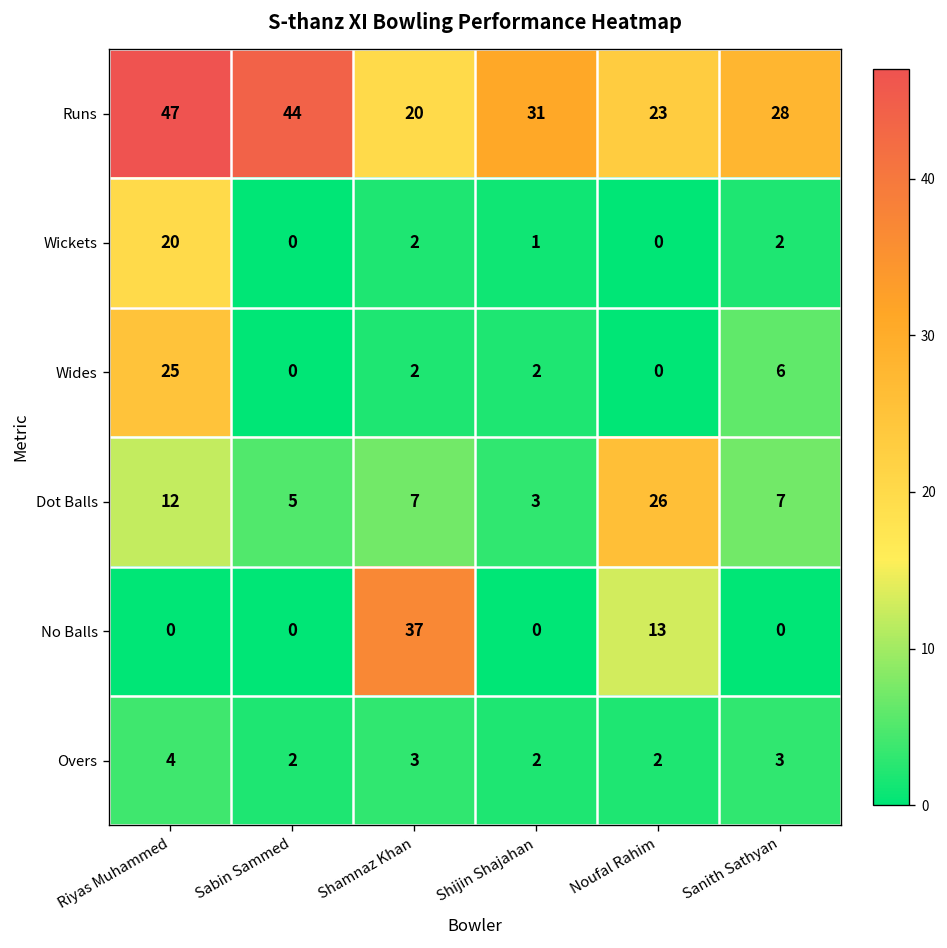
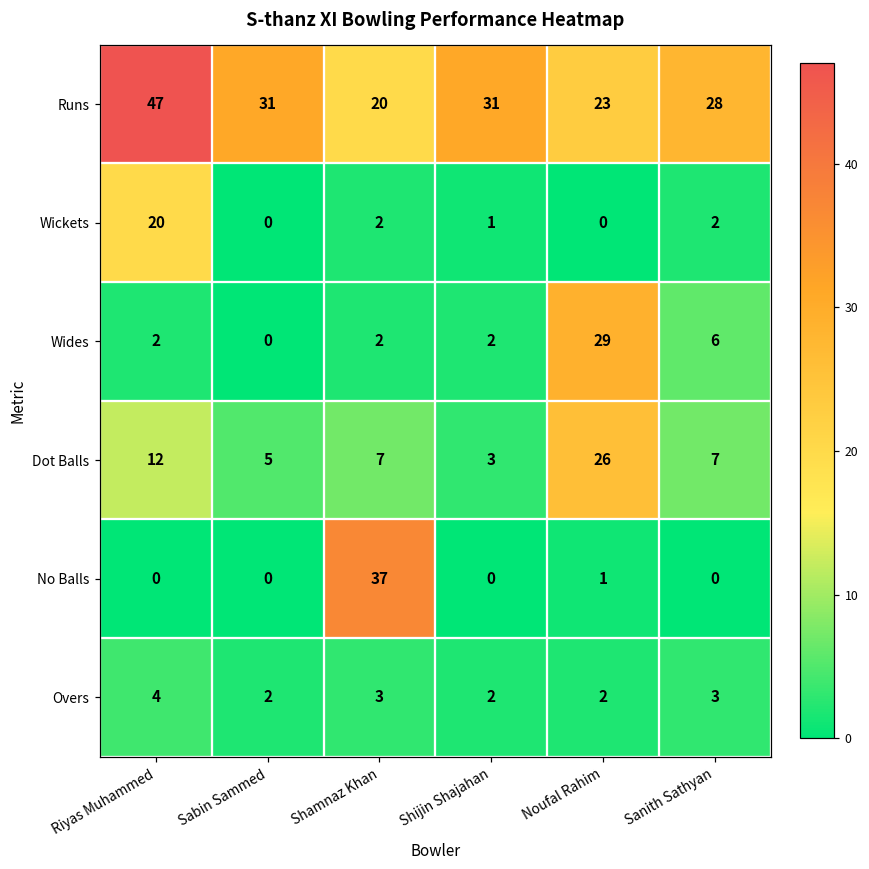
  {
    "Runs": {
      "Riyas Muhammed": 47,
-     "Sabin Sammed": 44,
+     "Sabin Sammed": 31,
      "Shamnaz Khan": 20,
      "Shijin Shajahan": 31,
      "Noufal Rahim": 23,
      "Sanith Sathyan": 28
    },
    "Wickets": {
      "Riyas Muhammed": 20,
      "Sabin Sammed": 0,
      "Shamnaz Khan": 2,
      "Shijin Shajahan": 1,
      "Noufal Rahim": 0,
      "Sanith Sathyan": 2
    },
    "Wides": {
-     "Riyas Muhammed": 25,
+     "Riyas Muhammed": 2,
      "Sabin Sammed": 0,
      "Shamnaz Khan": 2,
      "Shijin Shajahan": 2,
-     "Noufal Rahim": 0,
+     "Noufal Rahim": 29,
      "Sanith Sathyan": 6
    },
    "Dot Balls": {
      "Riyas Muhammed": 12,
      "Sabin Sammed": 5,
      "Shamnaz Khan": 7,
      "Shijin Shajahan": 3,
      "Noufal Rahim": 26,
      "Sanith Sathyan": 7
    },
    "No Balls": {
      "Riyas Muhammed": 0,
      "Sabin Sammed": 0,
      "Shamnaz Khan": 37,
      "Shijin Shajahan": 0,
-     "Noufal Rahim": 13,
+     "Noufal Rahim": 1,
      "Sanith Sathyan": 0
    },
    "Overs": {
      "Riyas Muhammed": 4,
      "Sabin Sammed": 2,
      "Shamnaz Khan": 3,
      "Shijin Shajahan": 2,
      "Noufal Rahim": 2,
      "Sanith Sathyan": 3
    }
  }
